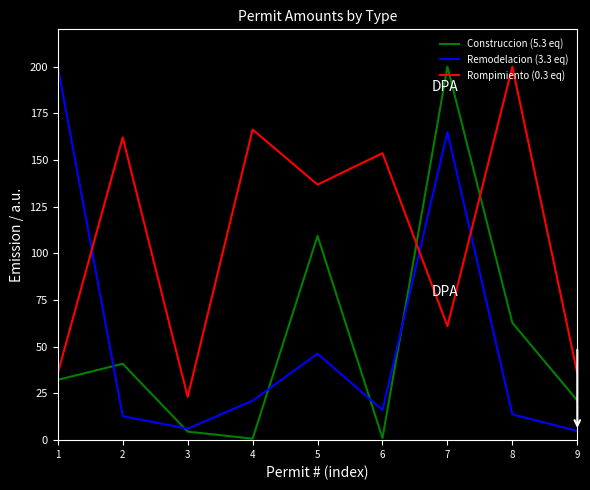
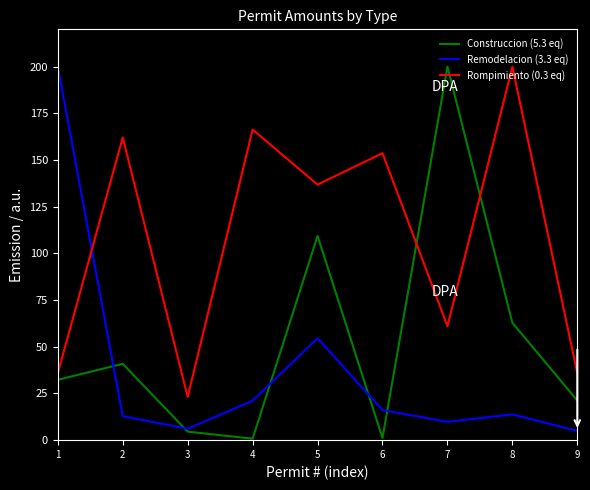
  {
    "Construccion (5.3 eq)": {
      "1": 32,
      "2": 41,
      "3": 5,
      "4": 1,
      "5": 109,
      "6": 1,
      "7": 200,
      "8": 63,
      "9": 21
    },
    "Remodelacion (3.3 eq)": {
      "1": 200,
      "2": 13,
      "3": 6,
      "4": 21,
-     "5": 46,
+     "5": 55,
      "6": 16,
-     "7": 165,
+     "7": 10,
      "8": 14,
      "9": 5
    },
    "Rompimiento (0.3 eq)": {
      "1": 36,
      "2": 162,
      "3": 23,
      "4": 166,
      "5": 137,
      "6": 154,
      "7": 61,
      "8": 200,
      "9": 36
    }
  }
